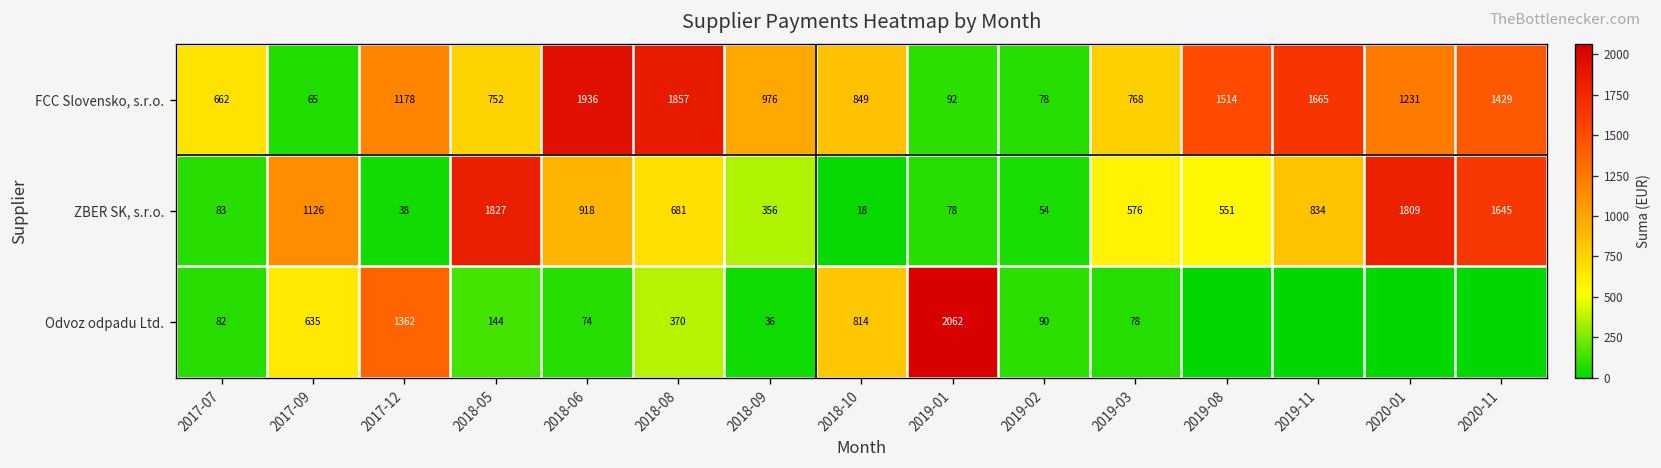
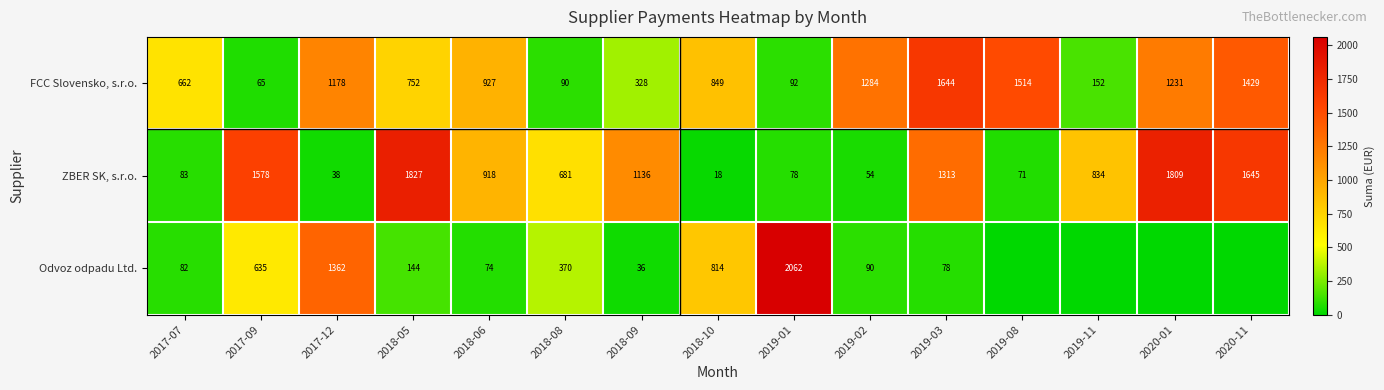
  {
    "FCC Slovensko, s.r.o.": {
      "2017-07": 662,
      "2017-09": 65,
      "2017-12": 1178,
      "2018-05": 752,
-     "2018-06": 1936,
-     "2018-08": 1857,
-     "2018-09": 976,
+     "2018-06": 927,
+     "2018-08": 90,
+     "2018-09": 328,
      "2018-10": 849,
      "2019-01": 92,
-     "2019-02": 78,
-     "2019-03": 768,
+     "2019-02": 1284,
+     "2019-03": 1644,
      "2019-08": 1514,
-     "2019-11": 1665,
+     "2019-11": 152,
      "2020-01": 1231,
      "2020-11": 1429
    },
    "ZBER SK, s.r.o.": {
      "2017-07": 83,
-     "2017-09": 1126,
+     "2017-09": 1578,
      "2017-12": 38,
      "2018-05": 1827,
      "2018-06": 918,
      "2018-08": 681,
-     "2018-09": 356,
+     "2018-09": 1136,
      "2018-10": 18,
      "2019-01": 78,
      "2019-02": 54,
-     "2019-03": 576,
-     "2019-08": 551,
+     "2019-03": 1313,
+     "2019-08": 71,
      "2019-11": 834,
      "2020-01": 1809,
      "2020-11": 1645
    },
    "Odvoz odpadu Ltd.": {
      "2017-07": 82,
      "2017-09": 635,
      "2017-12": 1362,
      "2018-05": 144,
      "2018-06": 74,
      "2018-08": 370,
      "2018-09": 36,
      "2018-10": 814,
      "2019-01": 2062,
      "2019-02": 90,
      "2019-03": 78
    }
  }
